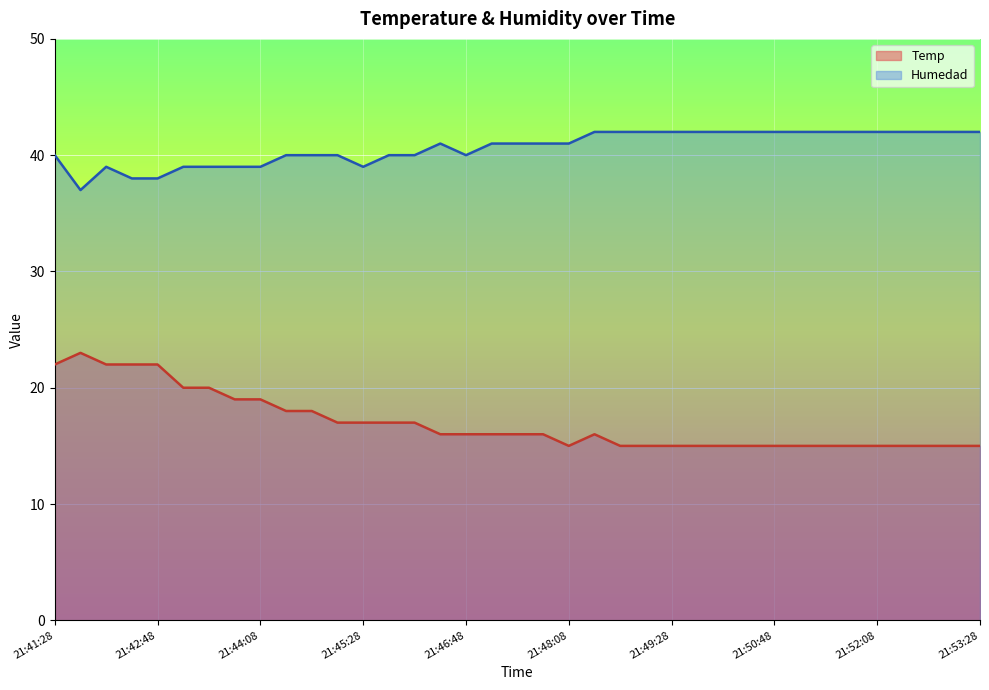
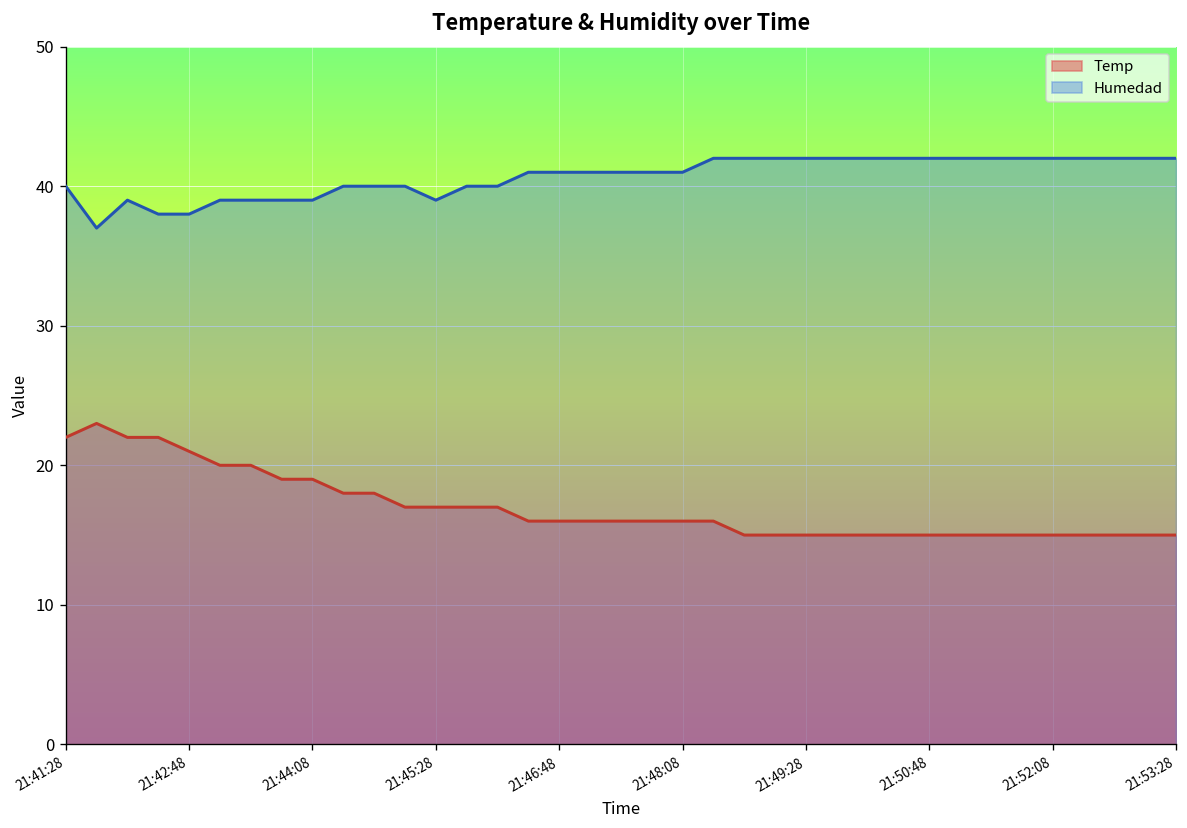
  {
    "Temp": {
      "21:41:28": 22,
-     "21:42:48": 22,
+     "21:42:48": 21,
      "21:44:08": 19,
      "21:45:28": 17,
      "21:46:48": 16,
-     "21:48:08": 15,
+     "21:48:08": 16,
      "21:49:28": 15,
      "21:50:48": 15,
      "21:52:08": 15,
      "21:53:28": 15
    },
    "Humedad": {
      "21:41:28": 40,
      "21:42:48": 38,
      "21:44:08": 39,
      "21:45:28": 39,
-     "21:46:48": 40,
+     "21:46:48": 41,
      "21:48:08": 41,
      "21:49:28": 42,
      "21:50:48": 42,
      "21:52:08": 42,
      "21:53:28": 42
    }
  }
